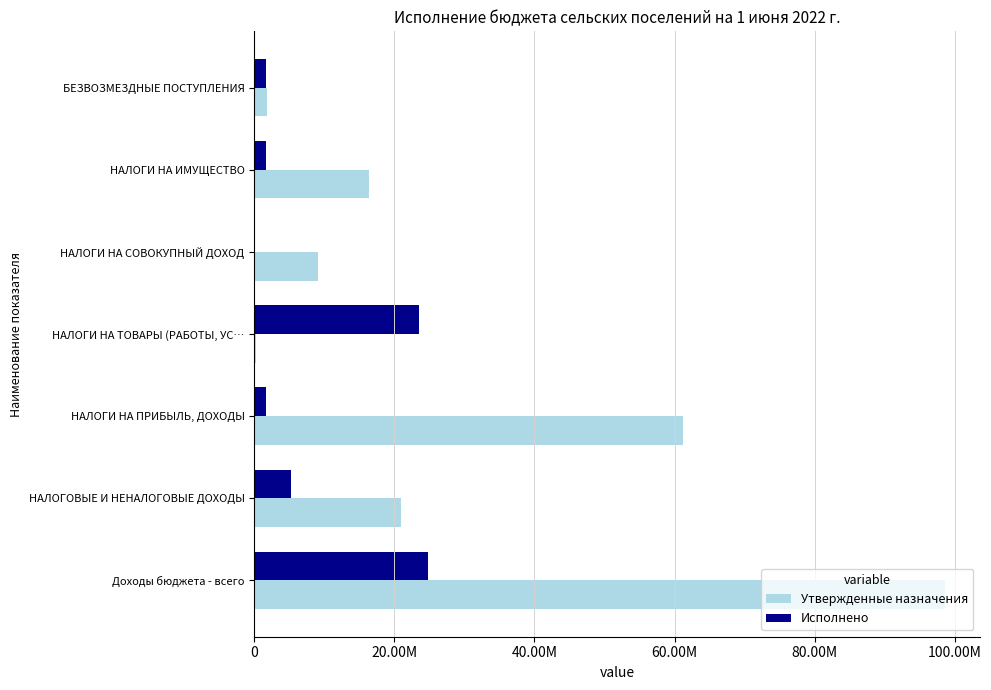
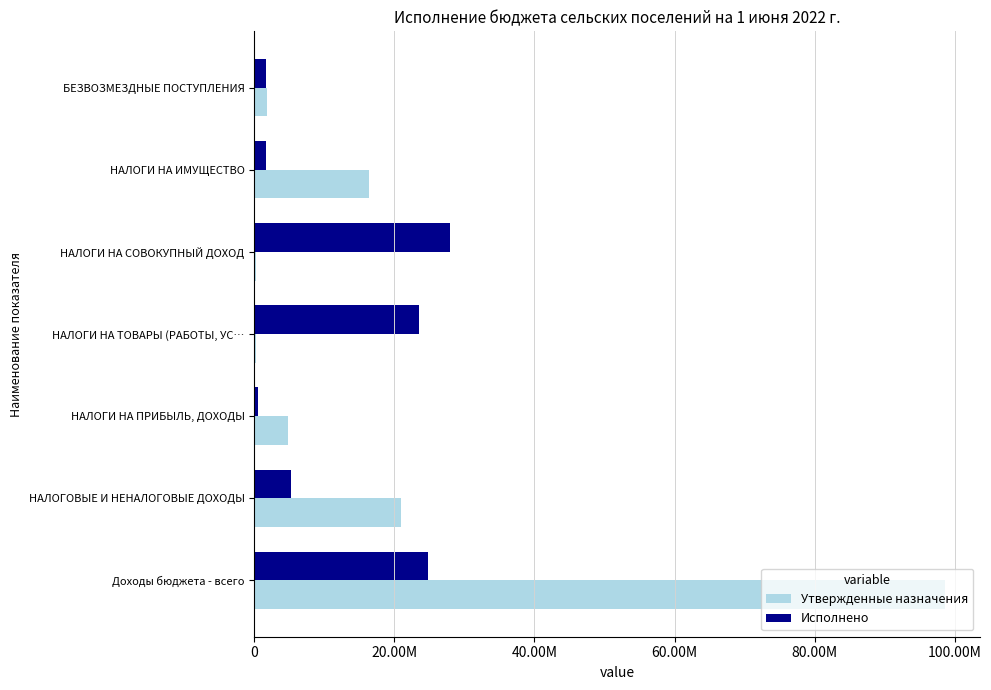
  {
    "Утвержденные назначения": {
      "БЕЗВОЗМЕЗДНЫЕ ПОСТУПЛЕНИЯ": 2000000,
      "НАЛОГИ НА ИМУЩЕСТВО": 16000000,
-     "НАЛОГИ НА СОВОКУПНЫЙ ДОХОД": 9000000,
-     "НАЛОГИ НА ПРИБЫЛЬ, ДОХОДЫ": 61000000,
+     "НАЛОГИ НА СОВОКУПНЫЙ ДОХОД": 0,
+     "НАЛОГИ НА ПРИБЫЛЬ, ДОХОДЫ": 5000000,
      "НАЛОГОВЫЕ И НЕНАЛОГОВЫЕ ДОХОДЫ": 21000000
    },
    "Исполнено": {
      "БЕЗВОЗМЕЗДНЫЕ ПОСТУПЛЕНИЯ": 2000000,
      "НАЛОГИ НА ИМУЩЕСТВО": 2000000,
-     "НАЛОГИ НА СОВОКУПНЫЙ ДОХОД": 0,
+     "НАЛОГИ НА СОВОКУПНЫЙ ДОХОД": 28000000,
      "НАЛОГИ НА ТОВАРЫ (РАБОТЫ, УС…": 24000000,
-     "НАЛОГИ НА ПРИБЫЛЬ, ДОХОДЫ": 2000000,
+     "НАЛОГИ НА ПРИБЫЛЬ, ДОХОДЫ": 1000000,
      "НАЛОГОВЫЕ И НЕНАЛОГОВЫЕ ДОХОДЫ": 5000000,
      "Доходы бюджета - всего": 25000000
    }
  }
